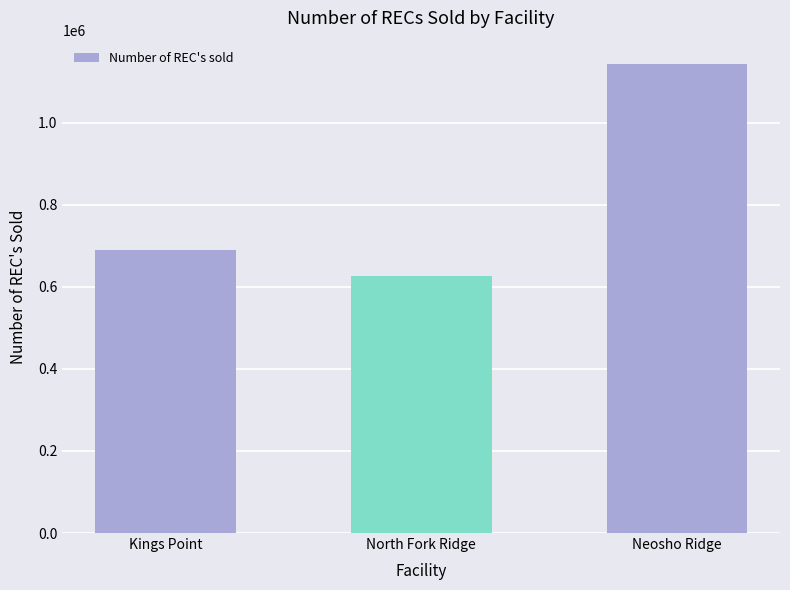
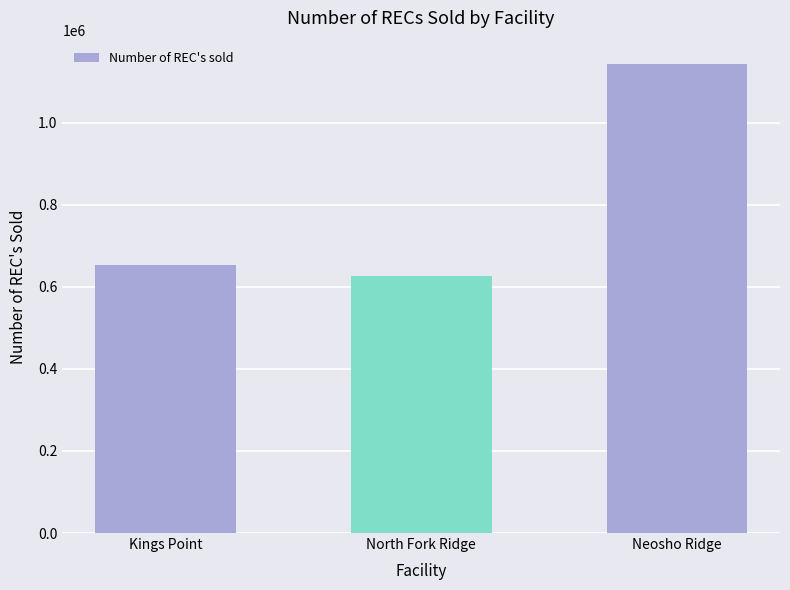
  {
-   "Kings Point": 690000,
+   "Kings Point": 650000,
    "North Fork Ridge": 630000,
    "Neosho Ridge": 1140000
  }
